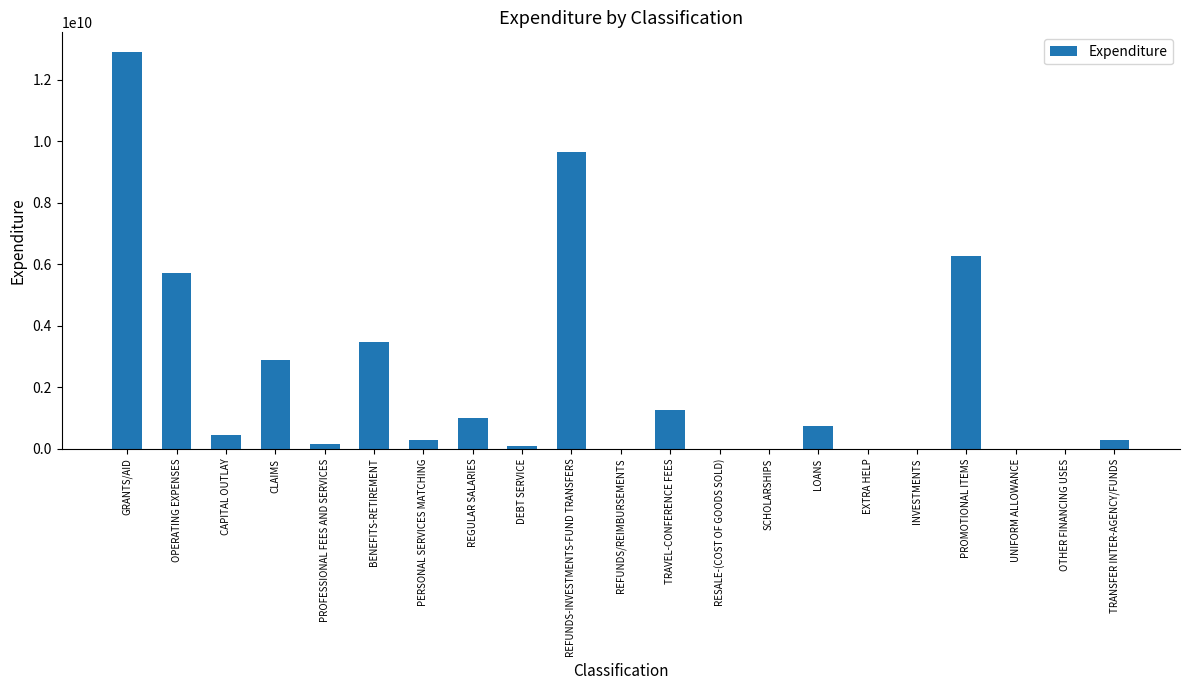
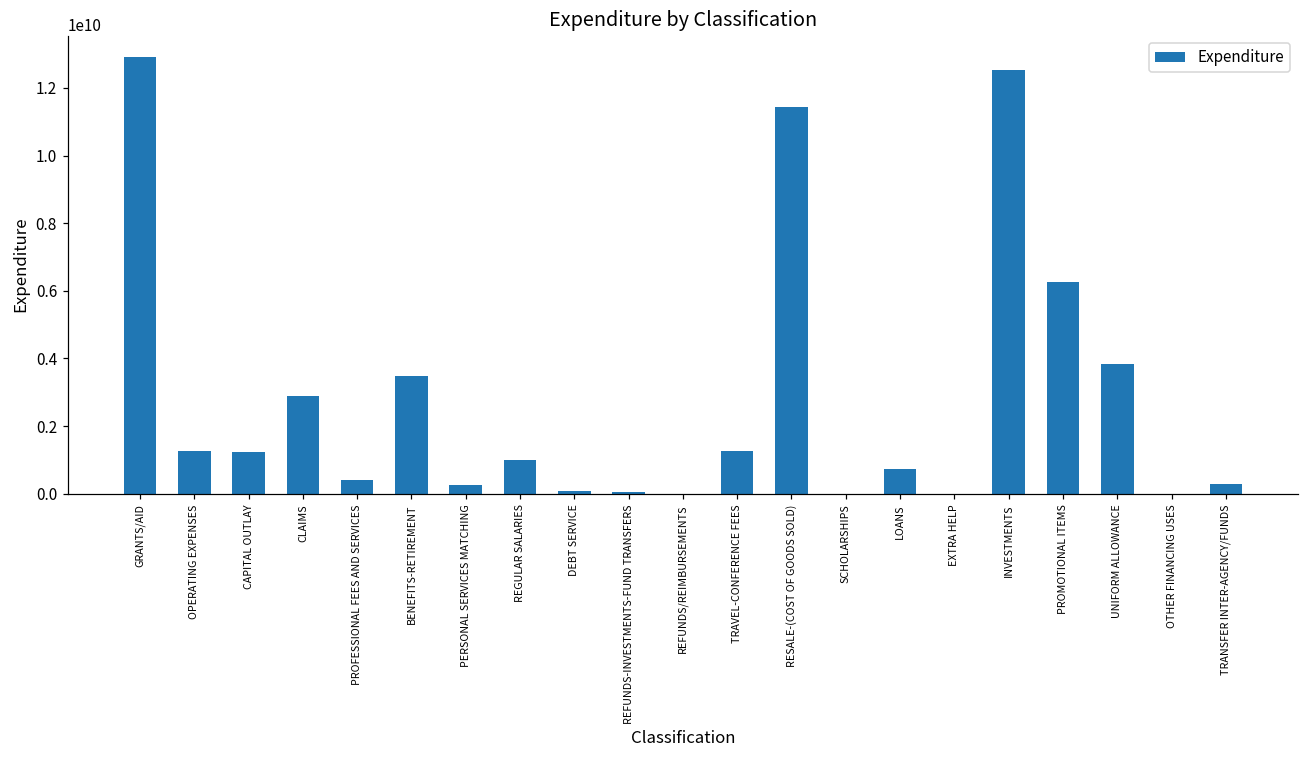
  {
    "GRANTS/AID": 12900000000,
-   "OPERATING EXPENSES": 5700000000,
-   "CAPITAL OUTLAY": 500000000,
+   "OPERATING EXPENSES": 1300000000,
+   "CAPITAL OUTLAY": 1200000000,
    "CLAIMS": 2900000000,
-   "PROFESSIONAL FEES AND SERVICES": 200000000,
+   "PROFESSIONAL FEES AND SERVICES": 400000000,
    "BENEFITS-RETIREMENT": 3500000000,
    "PERSONAL SERVICES MATCHING": 300000000,
    "REGULAR SALARIES": 1000000000,
-   "REFUNDS-INVESTMENTS-FUND TRANSFERS": 9700000000,
+   "REFUNDS-INVESTMENTS-FUND TRANSFERS": 0,
    "TRAVEL-CONFERENCE FEES": 1300000000,
-   "RESALE-(COST OF GOODS SOLD)": 0,
+   "RESALE-(COST OF GOODS SOLD)": 11400000000,
    "LOANS": 700000000,
-   "INVESTMENTS": 0,
+   "INVESTMENTS": 12500000000,
    "PROMOTIONAL ITEMS": 6300000000,
-   "UNIFORM ALLOWANCE": 0,
+   "UNIFORM ALLOWANCE": 3800000000,
    "TRANSFER INTER-AGENCY/FUNDS": 300000000
  }
